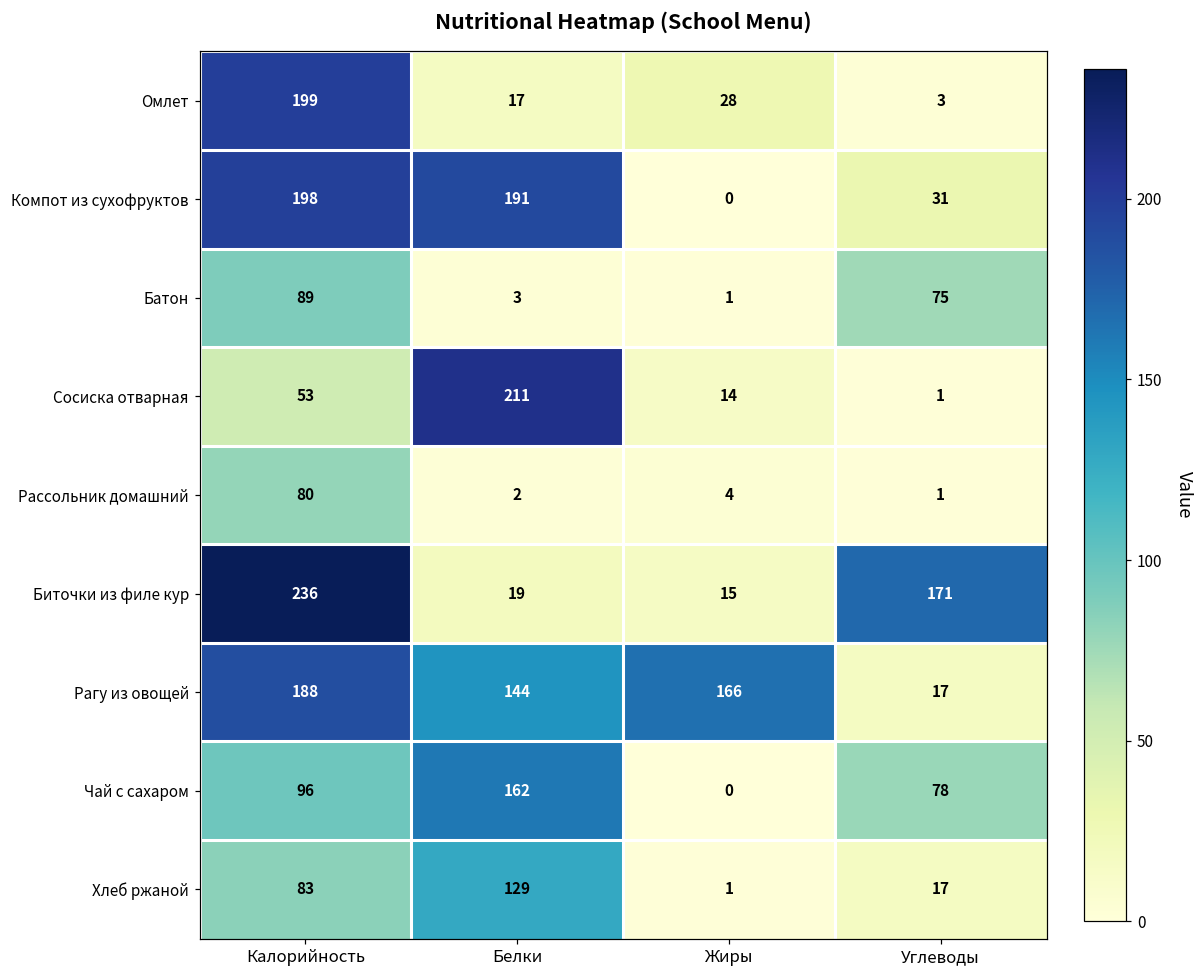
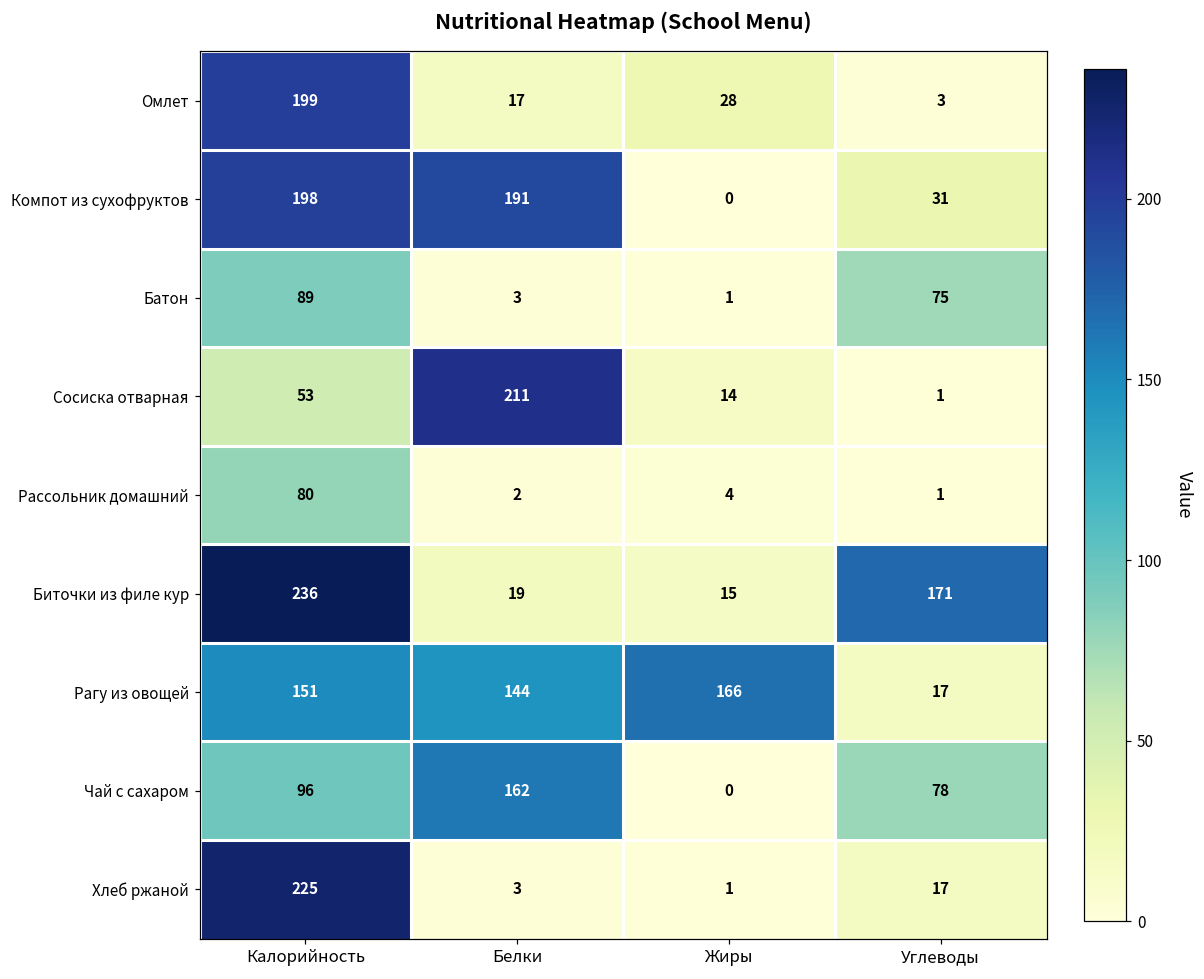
  {
    "Омлет": {
      "Калорийность": 199,
      "Белки": 17,
      "Жиры": 28,
      "Углеводы": 3
    },
    "Компот из сухофруктов": {
      "Калорийность": 198,
      "Белки": 191,
      "Жиры": 0,
      "Углеводы": 31
    },
    "Батон": {
      "Калорийность": 89,
      "Белки": 3,
      "Жиры": 1,
      "Углеводы": 75
    },
    "Сосиска отварная": {
      "Калорийность": 53,
      "Белки": 211,
      "Жиры": 14,
      "Углеводы": 1
    },
    "Рассольник домашний": {
      "Калорийность": 80,
      "Белки": 2,
      "Жиры": 4,
      "Углеводы": 1
    },
    "Биточки из филе кур": {
      "Калорийность": 236,
      "Белки": 19,
      "Жиры": 15,
      "Углеводы": 171
    },
    "Рагу из овощей": {
-     "Калорийность": 188,
+     "Калорийность": 151,
      "Белки": 144,
      "Жиры": 166,
      "Углеводы": 17
    },
    "Чай с сахаром": {
      "Калорийность": 96,
      "Белки": 162,
      "Жиры": 0,
      "Углеводы": 78
    },
    "Хлеб ржаной": {
-     "Калорийность": 83,
-     "Белки": 129,
+     "Калорийность": 225,
+     "Белки": 3,
      "Жиры": 1,
      "Углеводы": 17
    }
  }
